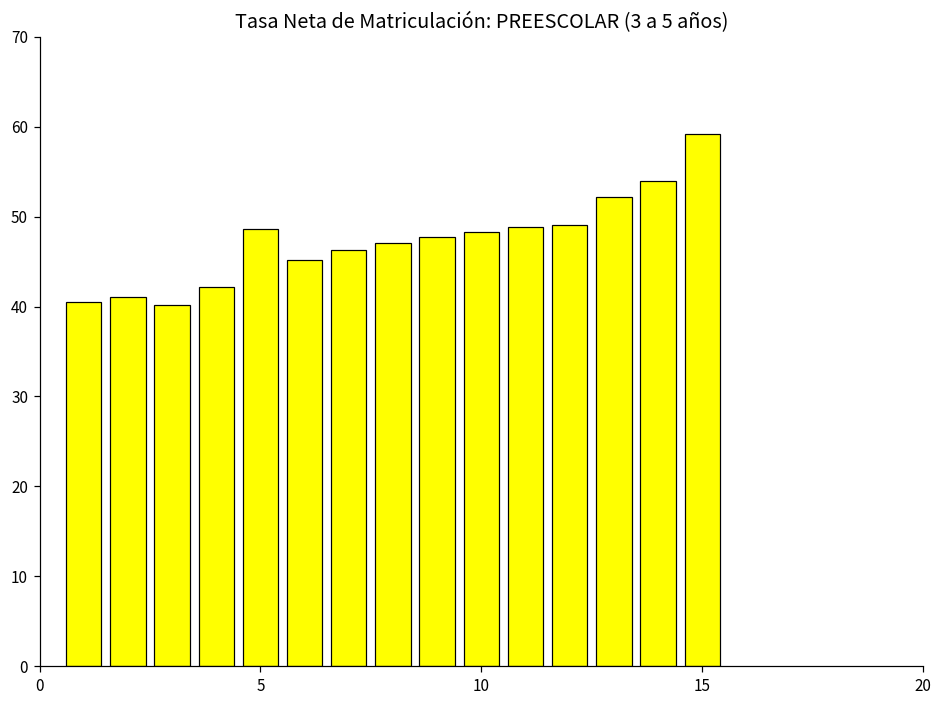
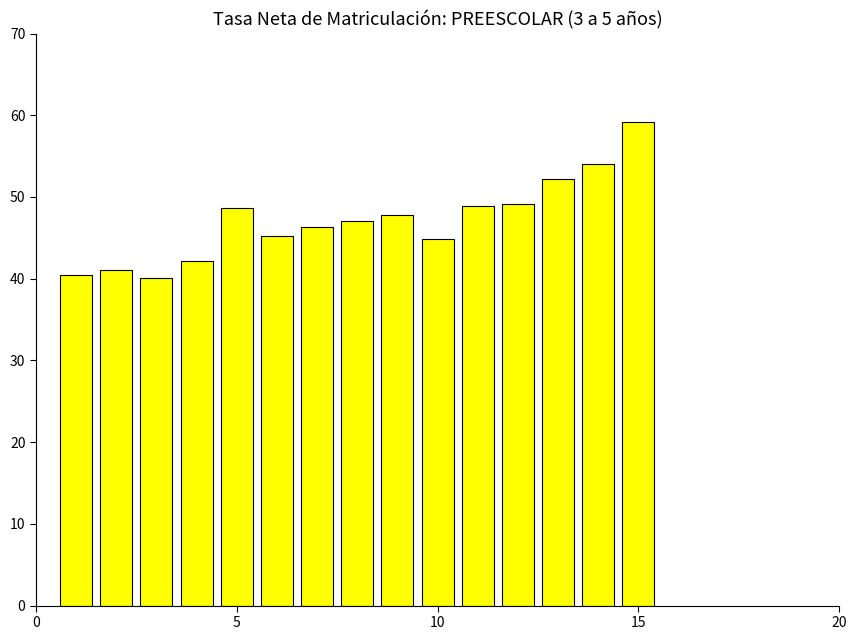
  {
    "5": 49,
-   "10": 48,
+   "10": 45,
    "15": 59
  }
